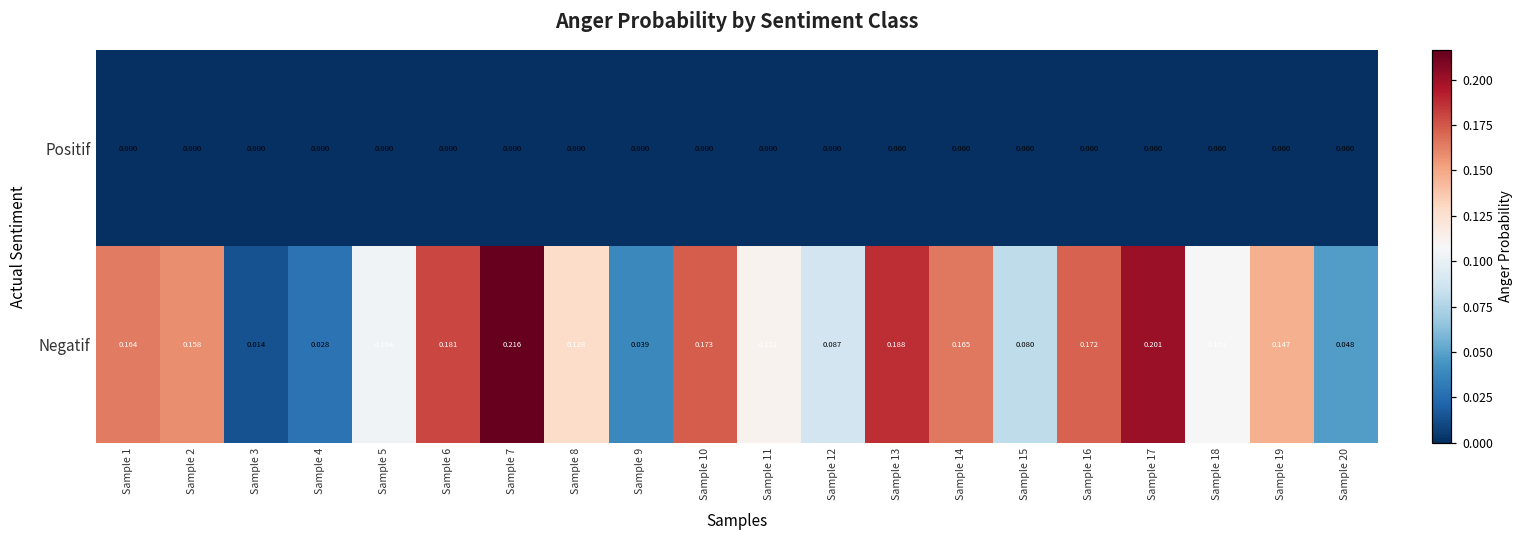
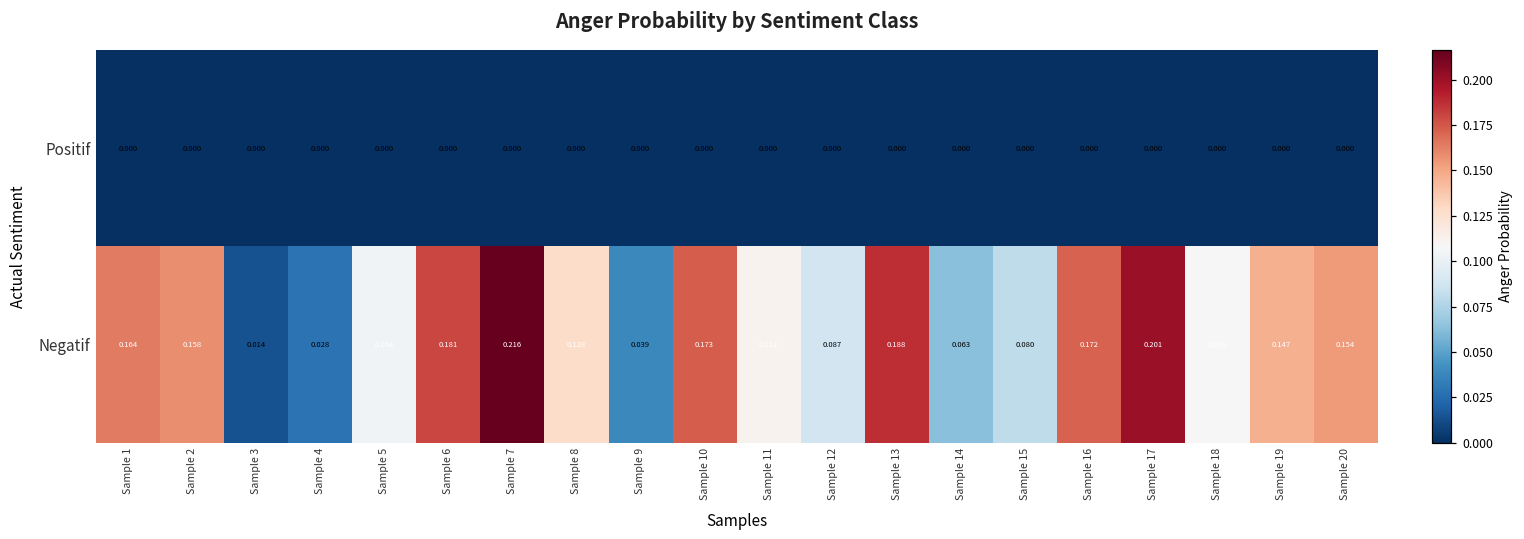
  {
    "Positif": {
      "Sample 1": 0.000,
      "Sample 2": 0.000,
      "Sample 3": 0.000,
      "Sample 4": 0.000,
      "Sample 5": 0.000,
      "Sample 6": 0.000,
      "Sample 7": 0.000,
      "Sample 8": 0.000,
      "Sample 9": 0.000,
      "Sample 10": 0.000,
      "Sample 11": 0.000,
      "Sample 12": 0.000,
      "Sample 13": 0.000,
      "Sample 14": 0.000,
      "Sample 15": 0.000,
      "Sample 16": 0.000,
      "Sample 17": 0.000,
      "Sample 18": 0.000,
      "Sample 19": 0.000,
      "Sample 20": 0.000
    },
    "Negatif": {
      "Sample 1": 0.164,
      "Sample 2": 0.158,
      "Sample 3": 0.014,
      "Sample 4": 0.028,
      "Sample 6": 0.181,
      "Sample 7": 0.216,
      "Sample 8": 0.128,
      "Sample 9": 0.039,
      "Sample 10": 0.173,
      "Sample 12": 0.087,
      "Sample 13": 0.188,
-     "Sample 14": 0.165,
+     "Sample 14": 0.063,
      "Sample 15": 0.080,
      "Sample 16": 0.172,
      "Sample 17": 0.201,
      "Sample 19": 0.147,
-     "Sample 20": 0.048
+     "Sample 20": 0.154
    }
  }
